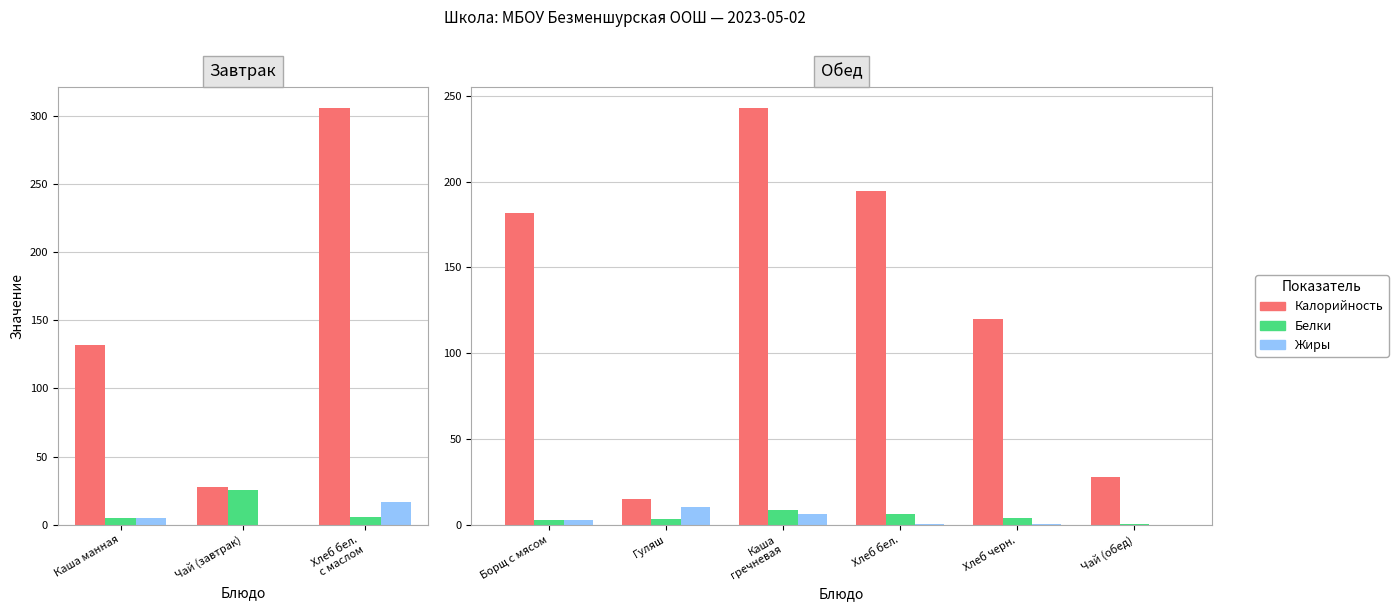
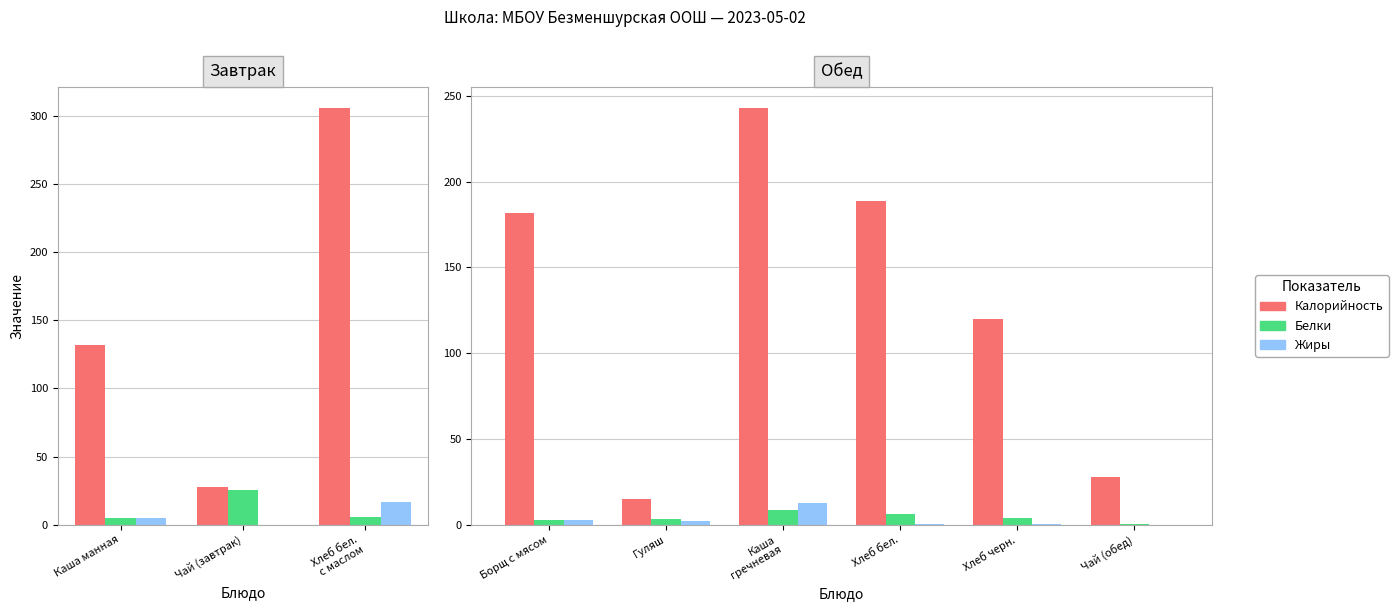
  {
    "Завтрак": {
      "Калорийность": {
        "Каша манная": 132,
        "Чай (завтрак)": 28,
        "Хлеб бел. с маслом": 306
      },
      "Белки": {
        "Каша манная": 5,
        "Чай (завтрак)": 26,
        "Хлеб бел. с маслом": 6
      },
      "Жиры": {
        "Каша манная": 5,
        "Чай (завтрак)": 0,
        "Хлеб бел. с маслом": 17
      }
    },
    "Обед": {
      "Калорийность": {
        "Борщ с мясом": 182,
        "Гуляш": 15,
        "Каша гречневая": 243,
-       "Хлеб бел.": 195,
+       "Хлеб бел.": 189,
        "Хлеб черн.": 120,
        "Чай (обед)": 28
      },
      "Белки": {
        "Борщ с мясом": 3,
        "Гуляш": 3,
        "Каша гречневая": 9,
        "Хлеб бел.": 6,
        "Хлеб черн.": 4
      },
      "Жиры": {
        "Борщ с мясом": 3,
-       "Гуляш": 10,
-       "Каша гречневая": 6,
+       "Гуляш": 2,
+       "Каша гречневая": 13,
        "Чай (обед)": 0
      }
    }
  }
